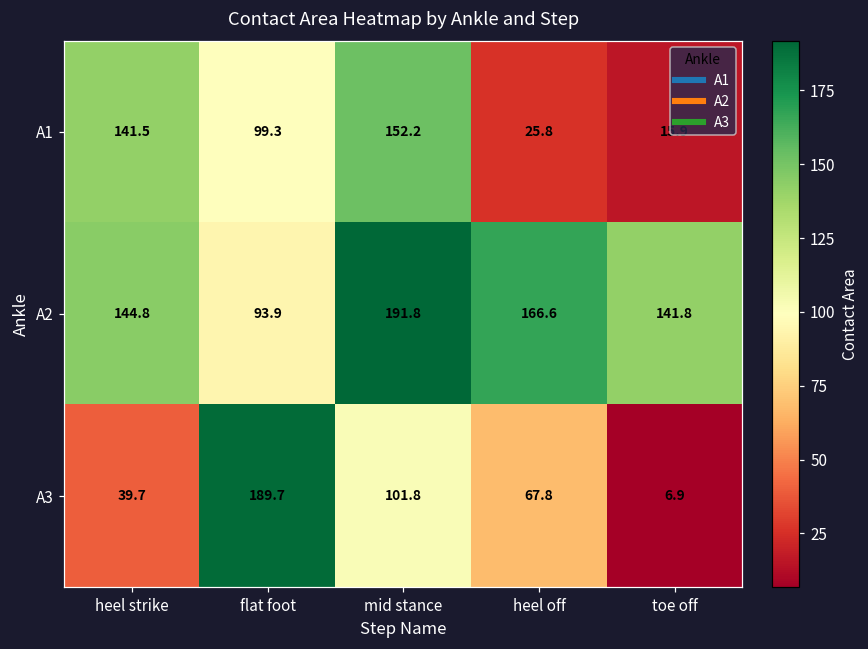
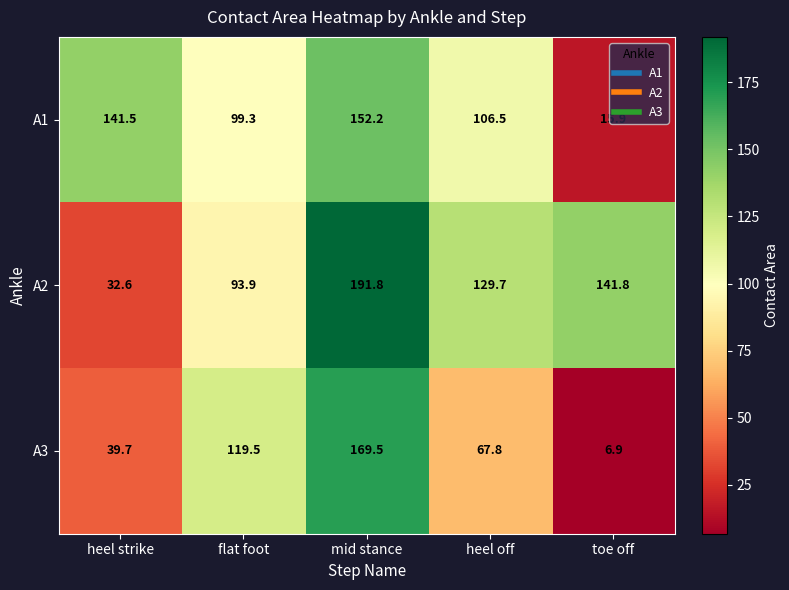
  {
    "A1": {
      "heel strike": 141.5,
      "flat foot": 99.3,
      "mid stance": 152.2,
-     "heel off": 25.8
+     "heel off": 106.5
    },
    "A2": {
-     "heel strike": 144.8,
+     "heel strike": 32.6,
      "flat foot": 93.9,
      "mid stance": 191.8,
-     "heel off": 166.6,
+     "heel off": 129.7,
      "toe off": 141.8
    },
    "A3": {
      "heel strike": 39.7,
-     "flat foot": 189.7,
-     "mid stance": 101.8,
+     "flat foot": 119.5,
+     "mid stance": 169.5,
      "heel off": 67.8,
      "toe off": 6.9
    }
  }
